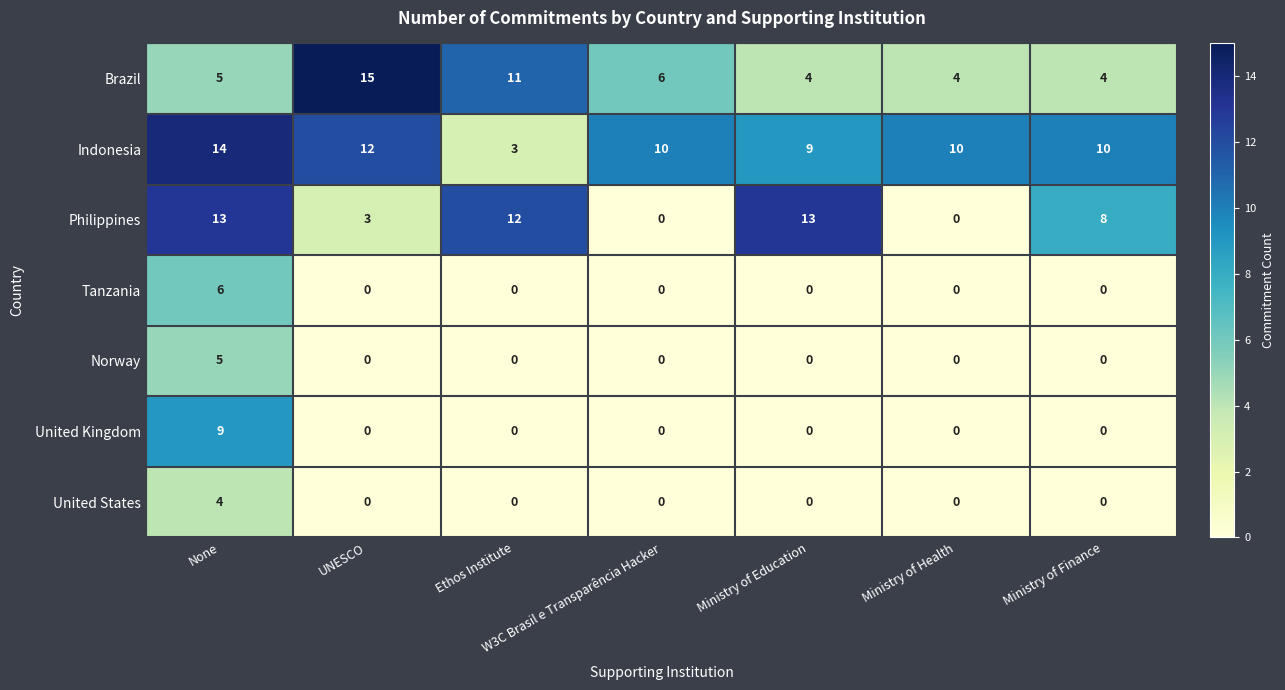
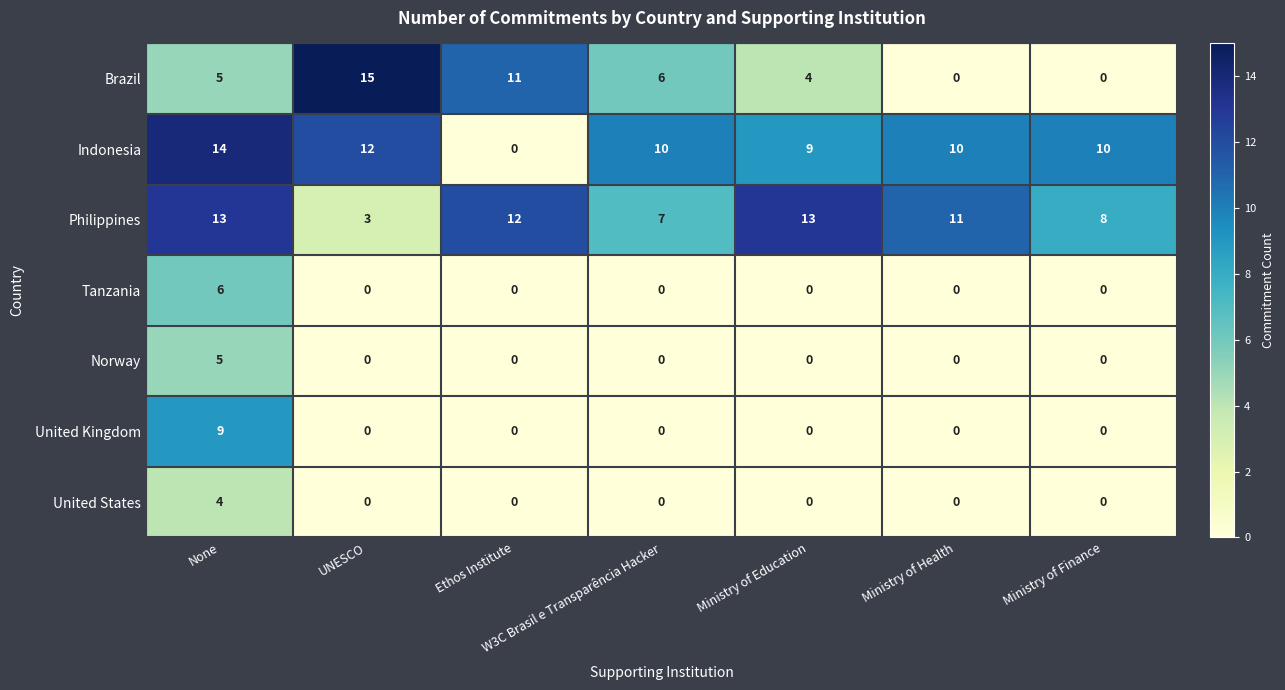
  {
    "Brazil": {
      "None": 5,
      "UNESCO": 15,
      "Ethos Institute": 11,
      "W3C Brasil e Transparência Hacker": 6,
      "Ministry of Education": 4,
-     "Ministry of Health": 4,
-     "Ministry of Finance": 4
+     "Ministry of Health": 0,
+     "Ministry of Finance": 0
    },
    "Indonesia": {
      "None": 14,
      "UNESCO": 12,
-     "Ethos Institute": 3,
+     "Ethos Institute": 0,
      "W3C Brasil e Transparência Hacker": 10,
      "Ministry of Education": 9,
      "Ministry of Health": 10,
      "Ministry of Finance": 10
    },
    "Philippines": {
      "None": 13,
      "UNESCO": 3,
      "Ethos Institute": 12,
-     "W3C Brasil e Transparência Hacker": 0,
+     "W3C Brasil e Transparência Hacker": 7,
      "Ministry of Education": 13,
-     "Ministry of Health": 0,
+     "Ministry of Health": 11,
      "Ministry of Finance": 8
    },
    "Tanzania": {
      "None": 6,
      "UNESCO": 0,
      "Ethos Institute": 0,
      "W3C Brasil e Transparência Hacker": 0,
      "Ministry of Education": 0,
      "Ministry of Health": 0,
      "Ministry of Finance": 0
    },
    "Norway": {
      "None": 5,
      "UNESCO": 0,
      "Ethos Institute": 0,
      "W3C Brasil e Transparência Hacker": 0,
      "Ministry of Education": 0,
      "Ministry of Health": 0,
      "Ministry of Finance": 0
    },
    "United Kingdom": {
      "None": 9,
      "UNESCO": 0,
      "Ethos Institute": 0,
      "W3C Brasil e Transparência Hacker": 0,
      "Ministry of Education": 0,
      "Ministry of Health": 0,
      "Ministry of Finance": 0
    },
    "United States": {
      "None": 4,
      "UNESCO": 0,
      "Ethos Institute": 0,
      "W3C Brasil e Transparência Hacker": 0,
      "Ministry of Education": 0,
      "Ministry of Health": 0,
      "Ministry of Finance": 0
    }
  }
